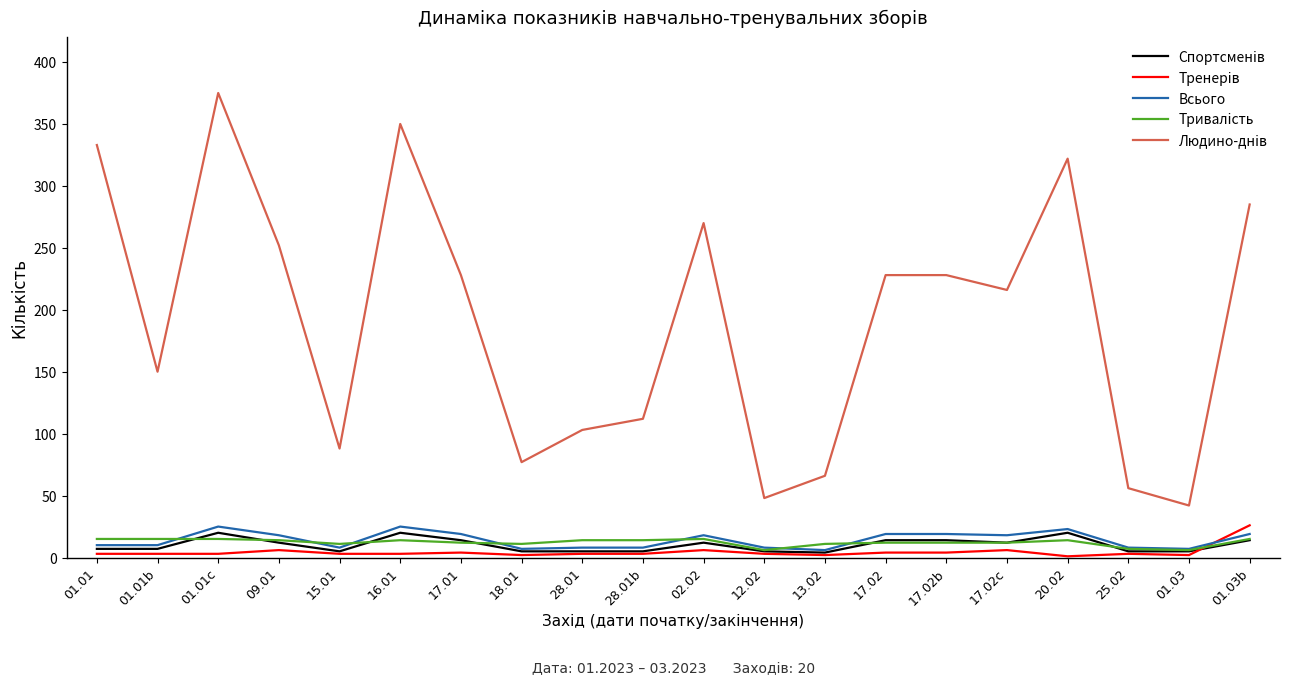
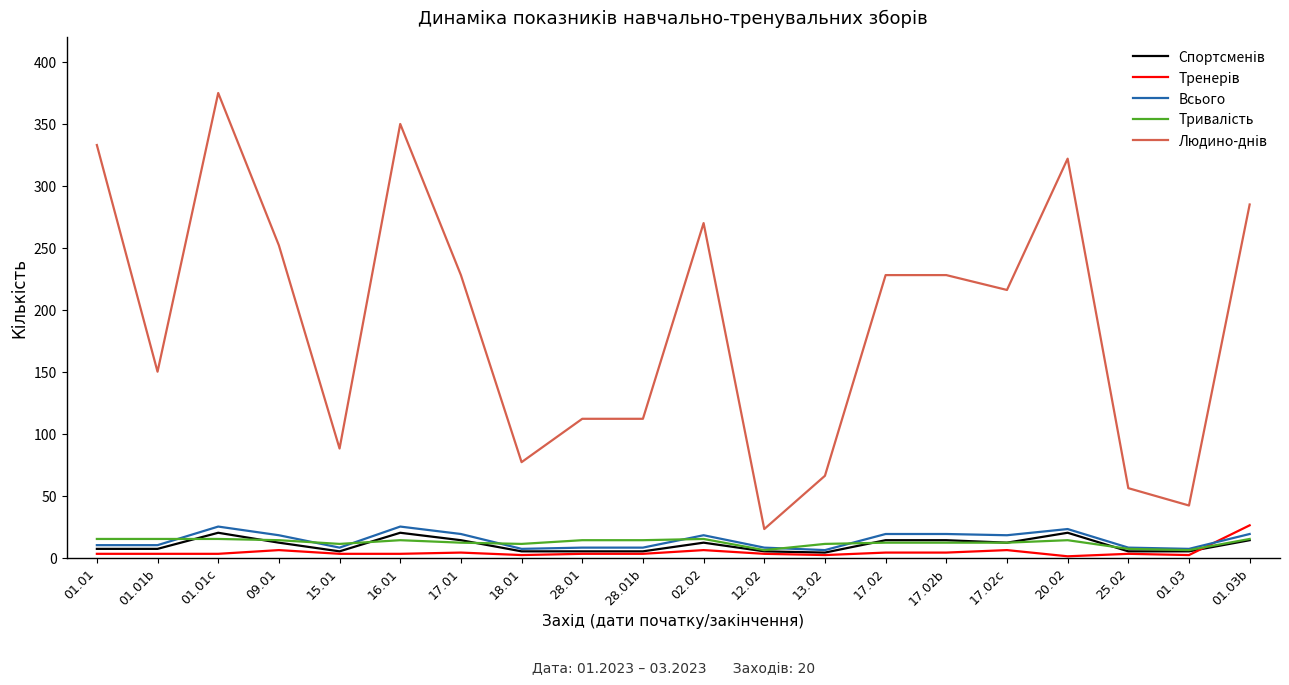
  {
    "Спортсменів": {
      "01.01": 7,
      "01.01b": 7,
      "01.01c": 20,
      "16.01": 20,
      "02.02": 12,
      "20.02": 20
    },
    "Тренерів": {
      "01.01": 3,
      "01.01b": 3,
      "01.01c": 3,
      "09.01": 6,
      "16.01": 3,
      "17.01": 4,
      "18.01": 2,
      "02.02": 6,
      "17.02": 4,
      "17.02b": 4,
      "17.02c": 6,
      "20.02": 1,
      "01.03": 2,
      "01.03b": 26
    },
    "Всього": {
      "01.01": 10,
      "01.01b": 10,
      "01.01c": 25,
      "09.01": 18,
      "15.01": 8,
      "16.01": 25,
      "17.01": 19,
      "28.01": 8,
      "28.01b": 8,
      "02.02": 18,
      "17.02": 19,
      "17.02b": 19,
      "17.02c": 18,
      "20.02": 23,
      "01.03b": 19
    },
    "Тривалість": {
      "01.01": 15,
      "01.01b": 15,
      "01.01c": 15,
      "15.01": 11,
      "16.01": 14,
      "18.01": 11,
      "28.01": 14,
      "28.01b": 14,
      "02.02": 15,
      "13.02": 11,
      "20.02": 14
    },
    "Людино-днів": {
      "01.01": 333,
      "01.01b": 150,
      "01.01c": 375,
      "09.01": 252,
      "15.01": 88,
      "16.01": 350,
      "17.01": 228,
      "18.01": 77,
-     "28.01": 103,
+     "28.01": 112,
      "28.01b": 112,
      "02.02": 270,
-     "12.02": 48,
+     "12.02": 23,
      "13.02": 66,
      "17.02": 228,
      "17.02b": 228,
      "17.02c": 216,
      "20.02": 322,
      "25.02": 56,
      "01.03": 42,
      "01.03b": 285
    }
  }
